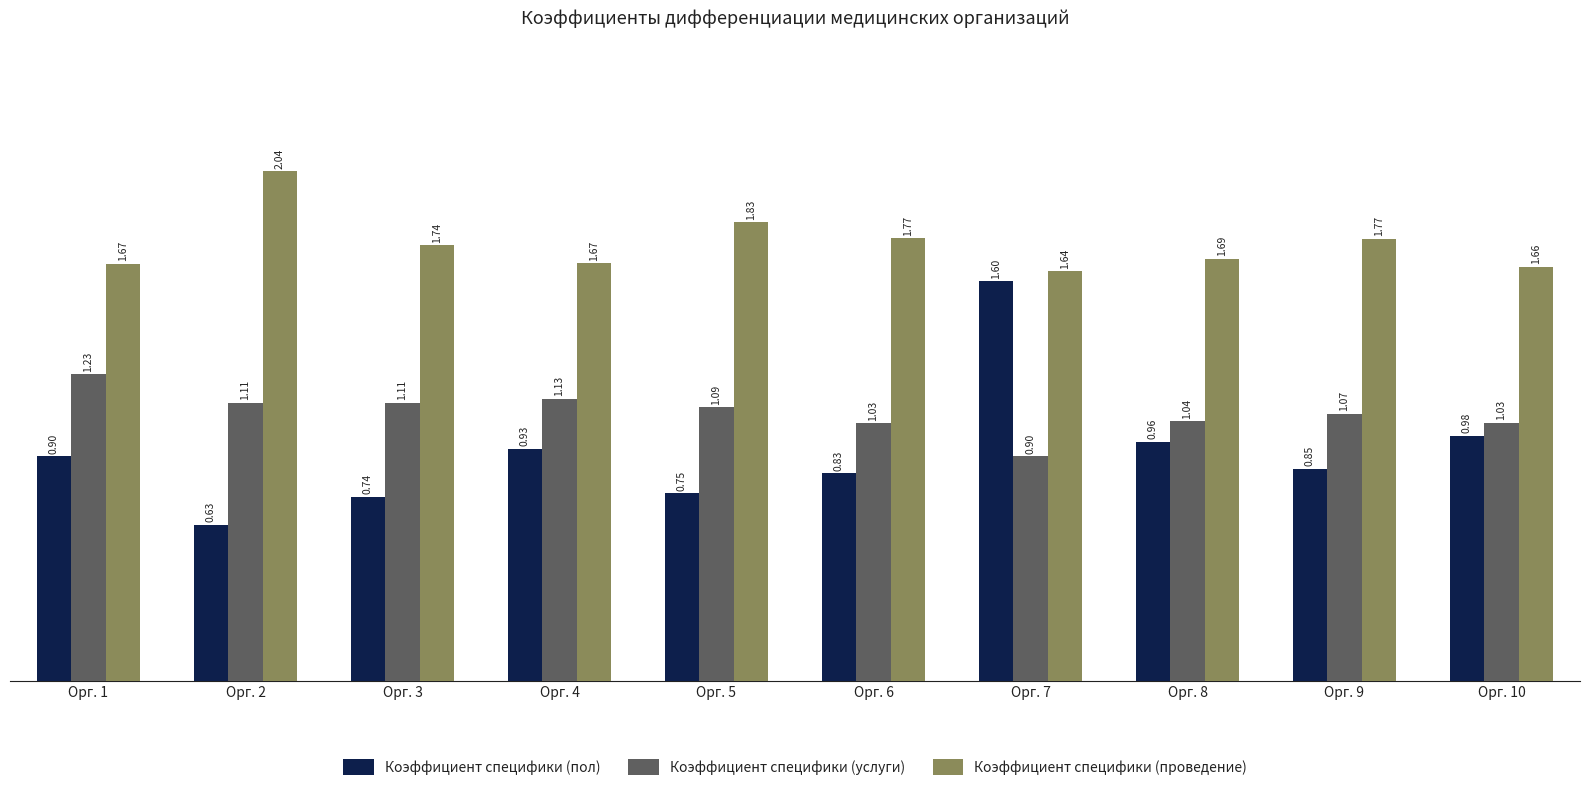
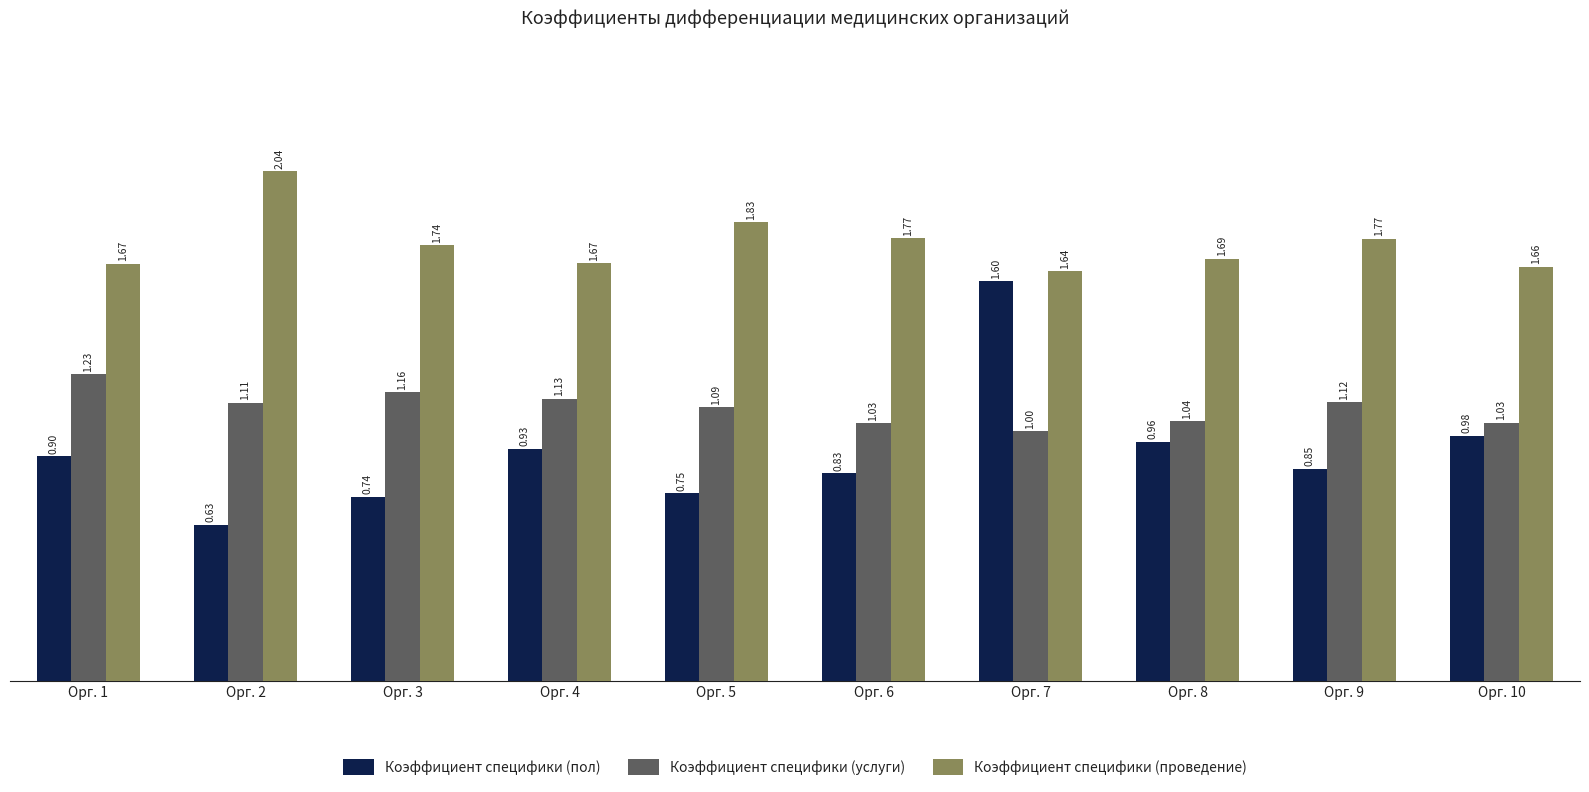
  {
    "Коэффициент специфики (пол)": {
      "Орг. 1": 0.90,
      "Орг. 2": 0.63,
      "Орг. 3": 0.74,
      "Орг. 4": 0.93,
      "Орг. 5": 0.75,
      "Орг. 6": 0.83,
      "Орг. 7": 1.60,
      "Орг. 8": 0.96,
      "Орг. 9": 0.85,
      "Орг. 10": 0.98
    },
    "Коэффициент специфики (услуги)": {
      "Орг. 1": 1.23,
      "Орг. 2": 1.11,
-     "Орг. 3": 1.11,
+     "Орг. 3": 1.16,
      "Орг. 4": 1.13,
      "Орг. 5": 1.09,
      "Орг. 6": 1.03,
-     "Орг. 7": 0.90,
+     "Орг. 7": 1.00,
      "Орг. 8": 1.04,
-     "Орг. 9": 1.07,
+     "Орг. 9": 1.12,
      "Орг. 10": 1.03
    },
    "Коэффициент специфики (проведение)": {
      "Орг. 1": 1.67,
      "Орг. 2": 2.04,
      "Орг. 3": 1.74,
      "Орг. 4": 1.67,
      "Орг. 5": 1.83,
      "Орг. 6": 1.77,
      "Орг. 7": 1.64,
      "Орг. 8": 1.69,
      "Орг. 9": 1.77,
      "Орг. 10": 1.66
    }
  }
